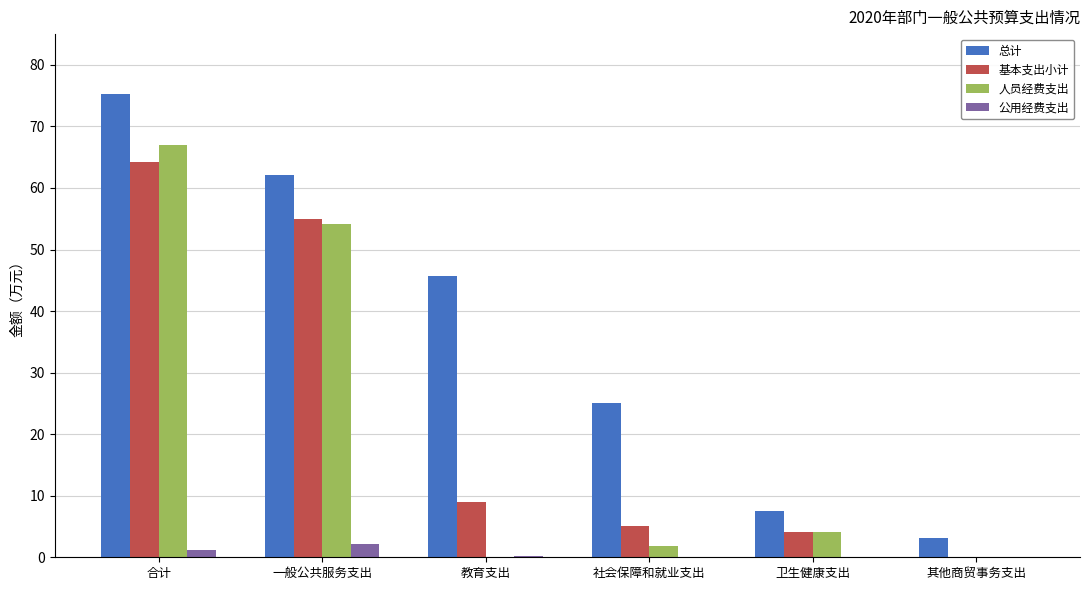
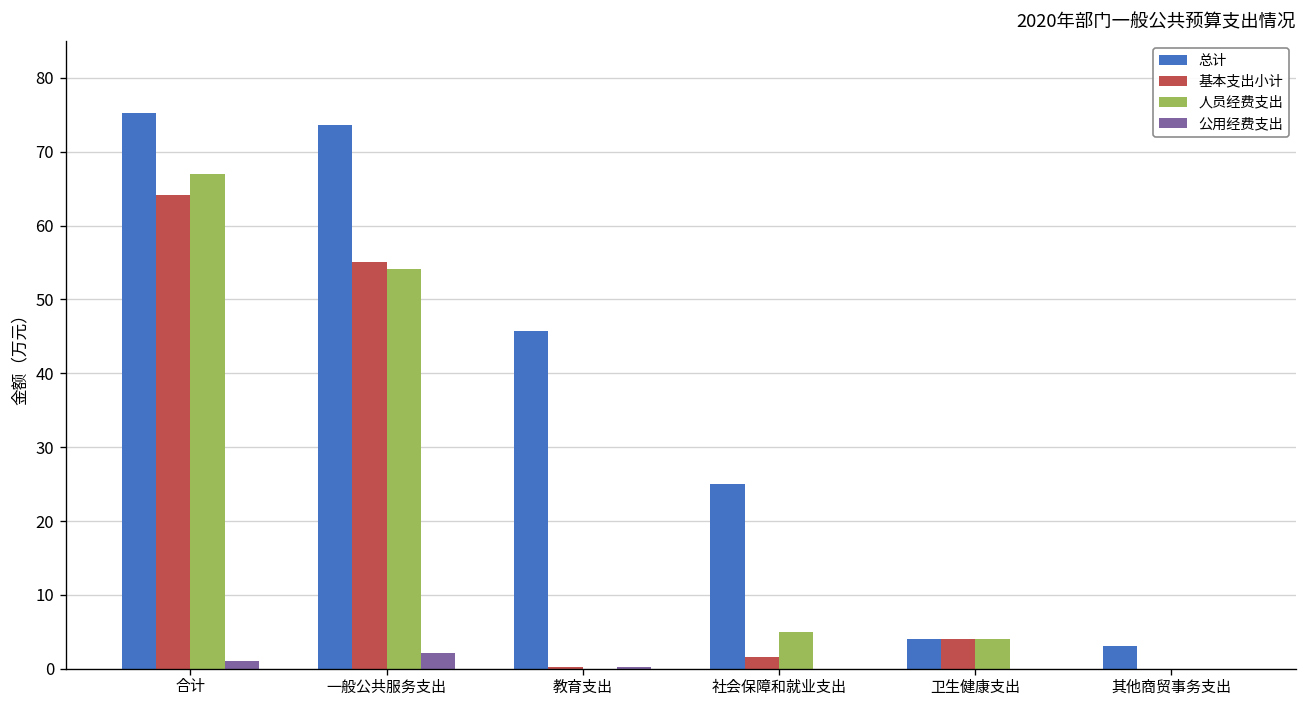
  {
    "总计": {
      "合计": 75,
-     "一般公共服务支出": 62,
+     "一般公共服务支出": 74,
      "教育支出": 46,
      "社会保障和就业支出": 25,
-     "卫生健康支出": 7,
+     "卫生健康支出": 4,
      "其他商贸事务支出": 3
    },
    "基本支出小计": {
      "合计": 64,
      "一般公共服务支出": 55,
-     "教育支出": 9,
-     "社会保障和就业支出": 5,
+     "教育支出": 0,
+     "社会保障和就业支出": 2,
      "卫生健康支出": 4,
      "其他商贸事务支出": 0
    },
    "人员经费支出": {
      "合计": 67,
      "一般公共服务支出": 54,
      "教育支出": 0,
-     "社会保障和就业支出": 2,
+     "社会保障和就业支出": 5,
      "卫生健康支出": 4,
      "其他商贸事务支出": 0
    },
    "公用经费支出": {
      "合计": 1,
      "一般公共服务支出": 2,
      "社会保障和就业支出": 0,
      "卫生健康支出": 0,
      "其他商贸事务支出": 0
    }
  }
